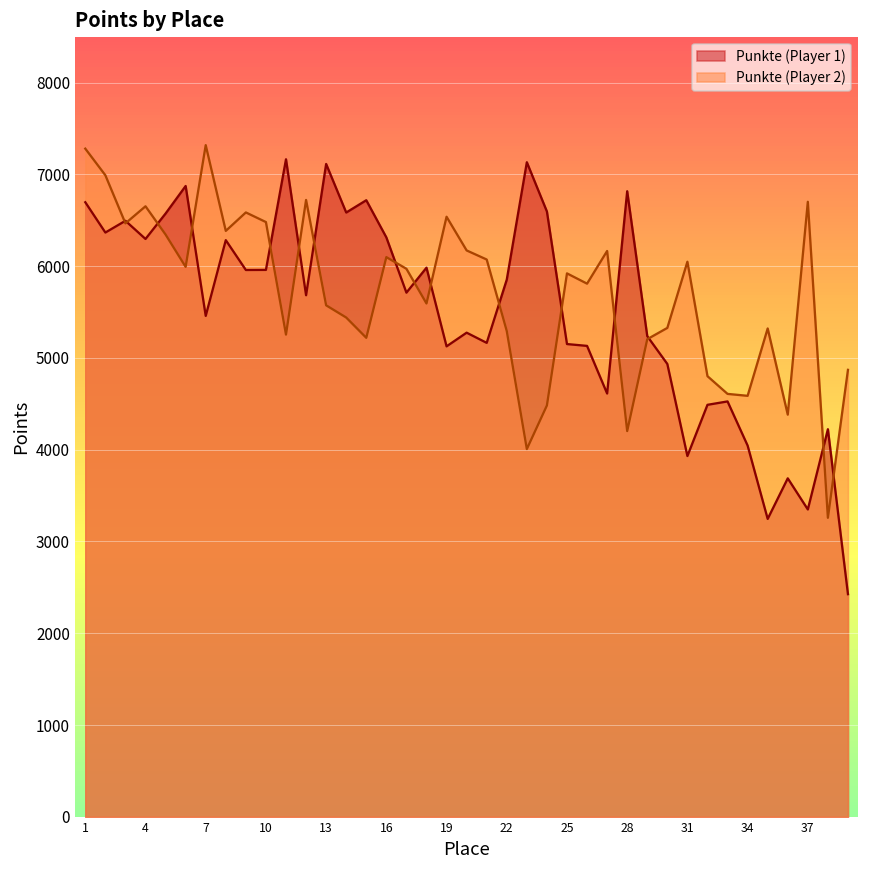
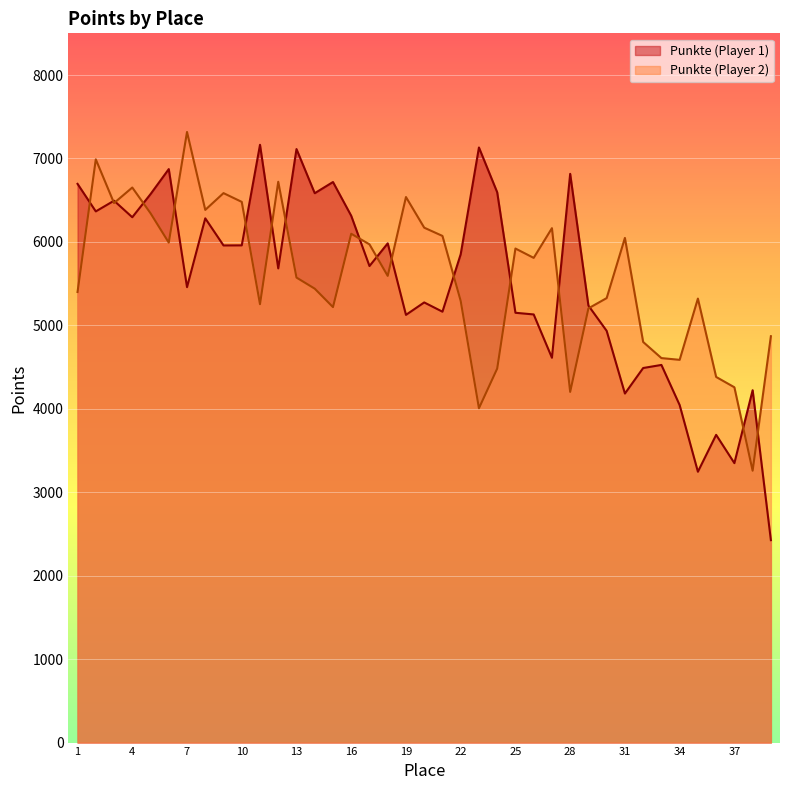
  {
    "Punkte (Player 1)": {
      "1": 6700,
      "4": 6300,
      "7": 5500,
      "10": 6000,
      "13": 7100,
      "16": 6300,
      "19": 5100,
      "22": 5900,
      "25": 5200,
      "28": 6800,
-     "31": 3900,
+     "31": 4200,
      "34": 4000,
      "37": 3300
    },
    "Punkte (Player 2)": {
-     "1": 7300,
+     "1": 5400,
      "4": 6700,
      "7": 7300,
      "10": 6500,
      "13": 5600,
      "16": 6100,
      "19": 6500,
      "22": 5300,
      "25": 5900,
      "28": 4200,
      "31": 6000,
      "34": 4600,
-     "37": 6700
+     "37": 4300
    }
  }
